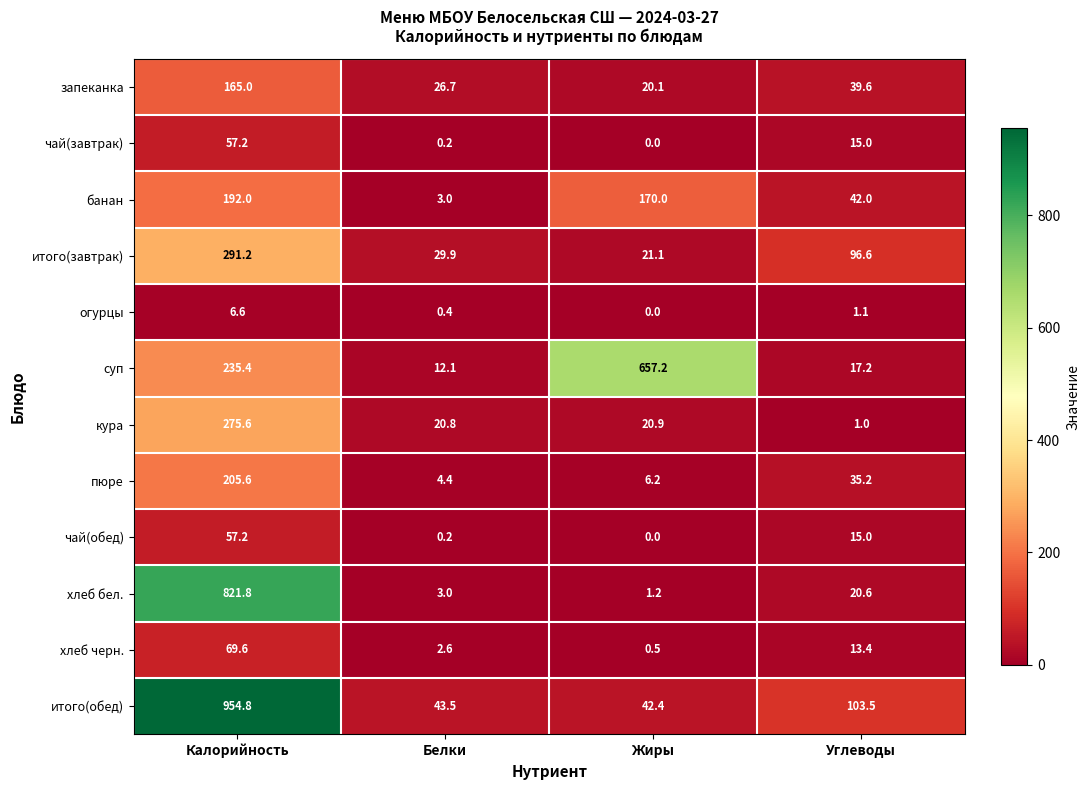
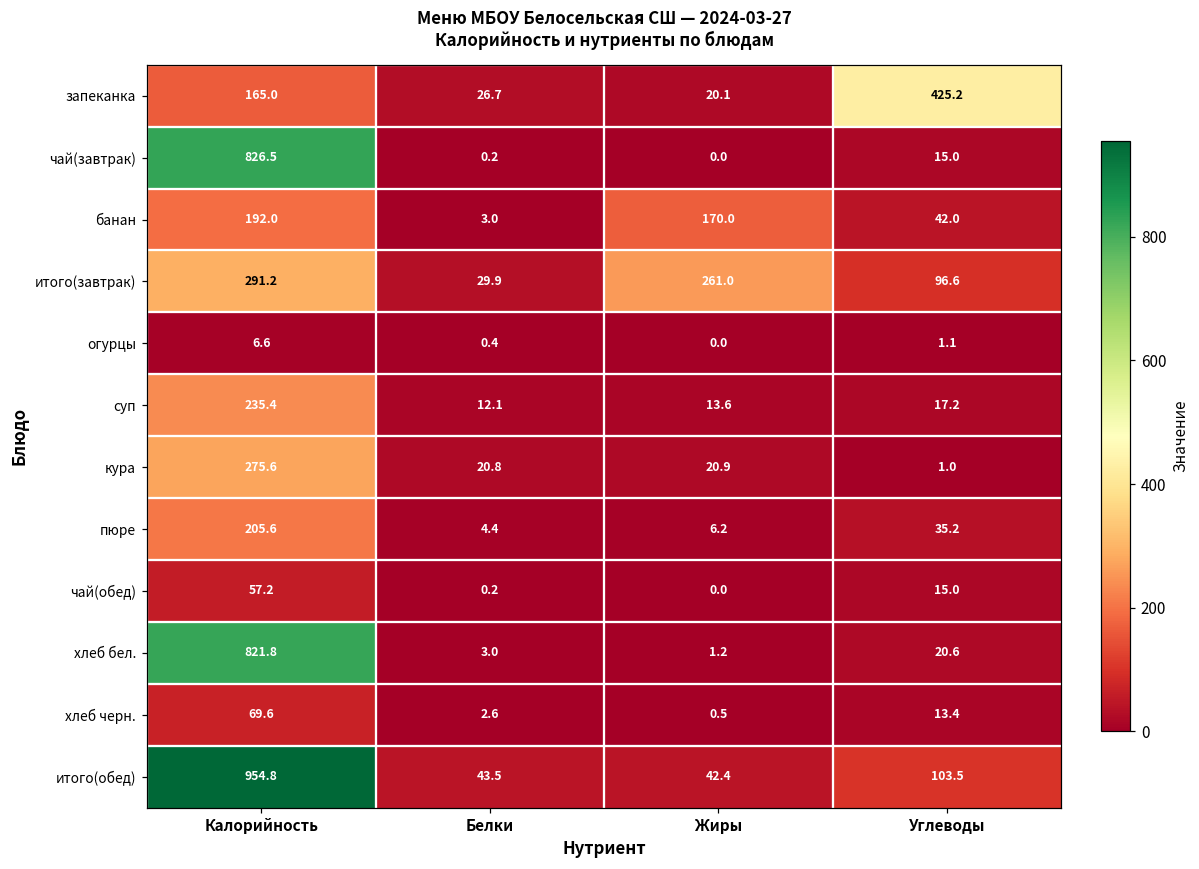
  {
    "запеканка": {
      "Калорийность": 165.0,
      "Белки": 26.7,
      "Жиры": 20.1,
-     "Углеводы": 39.6
+     "Углеводы": 425.2
    },
    "чай(завтрак)": {
-     "Калорийность": 57.2,
+     "Калорийность": 826.5,
      "Белки": 0.2,
      "Жиры": 0.0,
      "Углеводы": 15.0
    },
    "банан": {
      "Калорийность": 192.0,
      "Белки": 3.0,
      "Жиры": 170.0,
      "Углеводы": 42.0
    },
    "итого(завтрак)": {
      "Калорийность": 291.2,
      "Белки": 29.9,
-     "Жиры": 21.1,
+     "Жиры": 261.0,
      "Углеводы": 96.6
    },
    "огурцы": {
      "Калорийность": 6.6,
      "Белки": 0.4,
      "Жиры": 0.0,
      "Углеводы": 1.1
    },
    "суп": {
      "Калорийность": 235.4,
      "Белки": 12.1,
-     "Жиры": 657.2,
+     "Жиры": 13.6,
      "Углеводы": 17.2
    },
    "кура": {
      "Калорийность": 275.6,
      "Белки": 20.8,
      "Жиры": 20.9,
      "Углеводы": 1.0
    },
    "пюре": {
      "Калорийность": 205.6,
      "Белки": 4.4,
      "Жиры": 6.2,
      "Углеводы": 35.2
    },
    "чай(обед)": {
      "Калорийность": 57.2,
      "Белки": 0.2,
      "Жиры": 0.0,
      "Углеводы": 15.0
    },
    "хлеб бел.": {
      "Калорийность": 821.8,
      "Белки": 3.0,
      "Жиры": 1.2,
      "Углеводы": 20.6
    },
    "хлеб черн.": {
      "Калорийность": 69.6,
      "Белки": 2.6,
      "Жиры": 0.5,
      "Углеводы": 13.4
    },
    "итого(обед)": {
      "Калорийность": 954.8,
      "Белки": 43.5,
      "Жиры": 42.4,
      "Углеводы": 103.5
    }
  }
